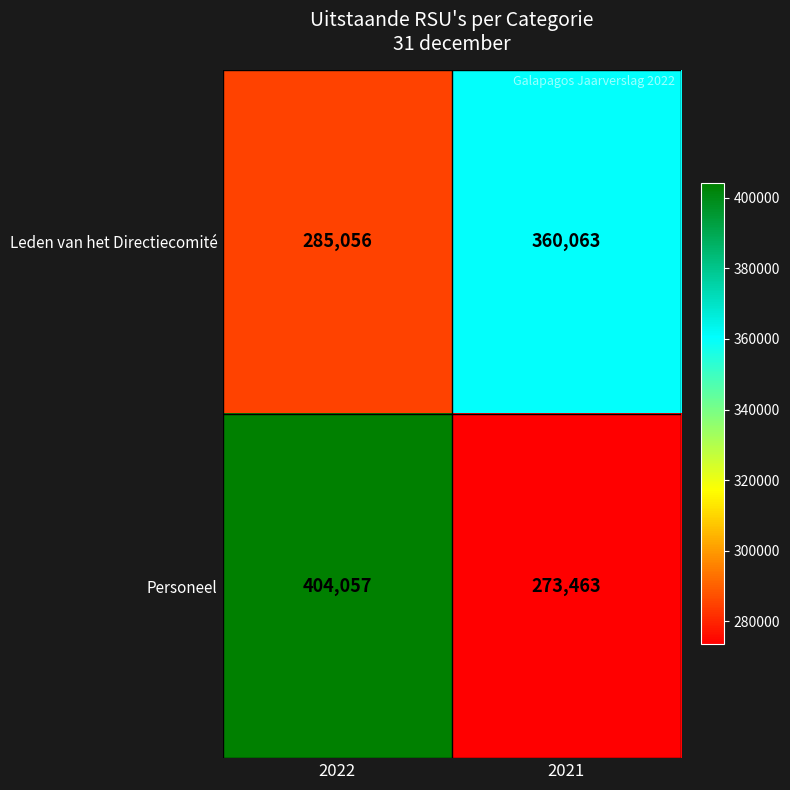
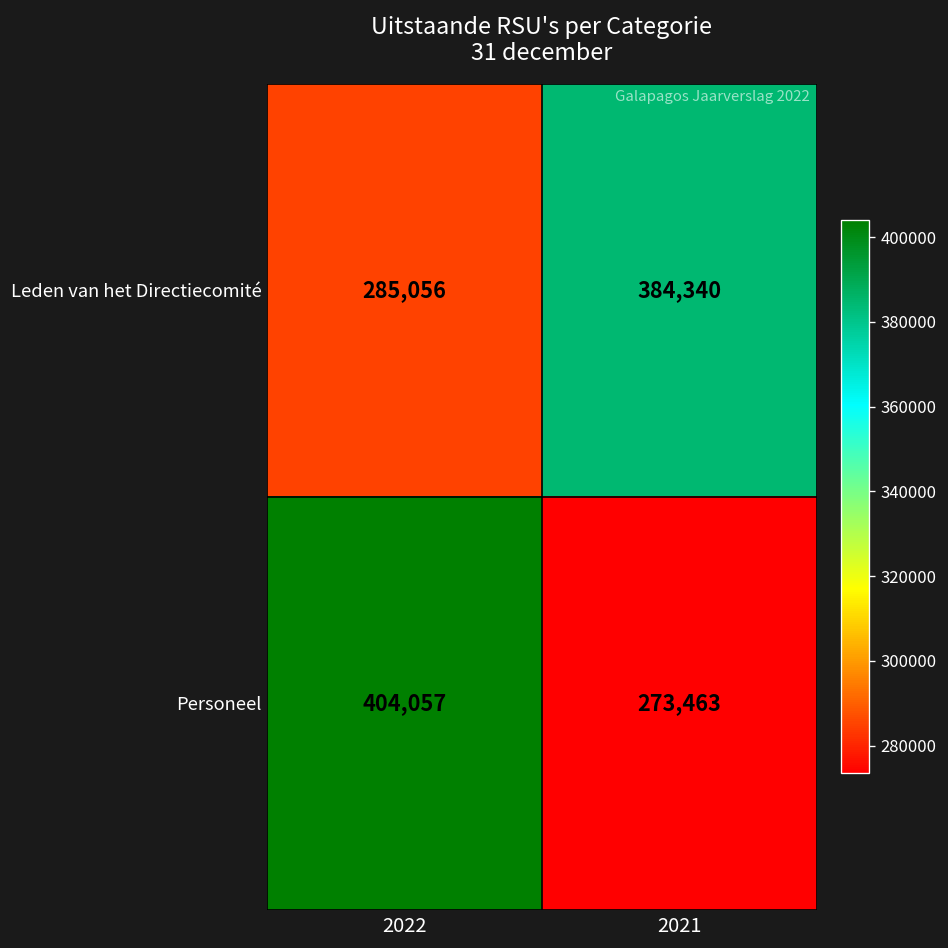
  {
    "Leden van het Directiecomité": {
      "2022": "285,056",
-     "2021": "360,063"
+     "2021": "384,340"
    },
    "Personeel": {
      "2022": "404,057",
      "2021": "273,463"
    }
  }
